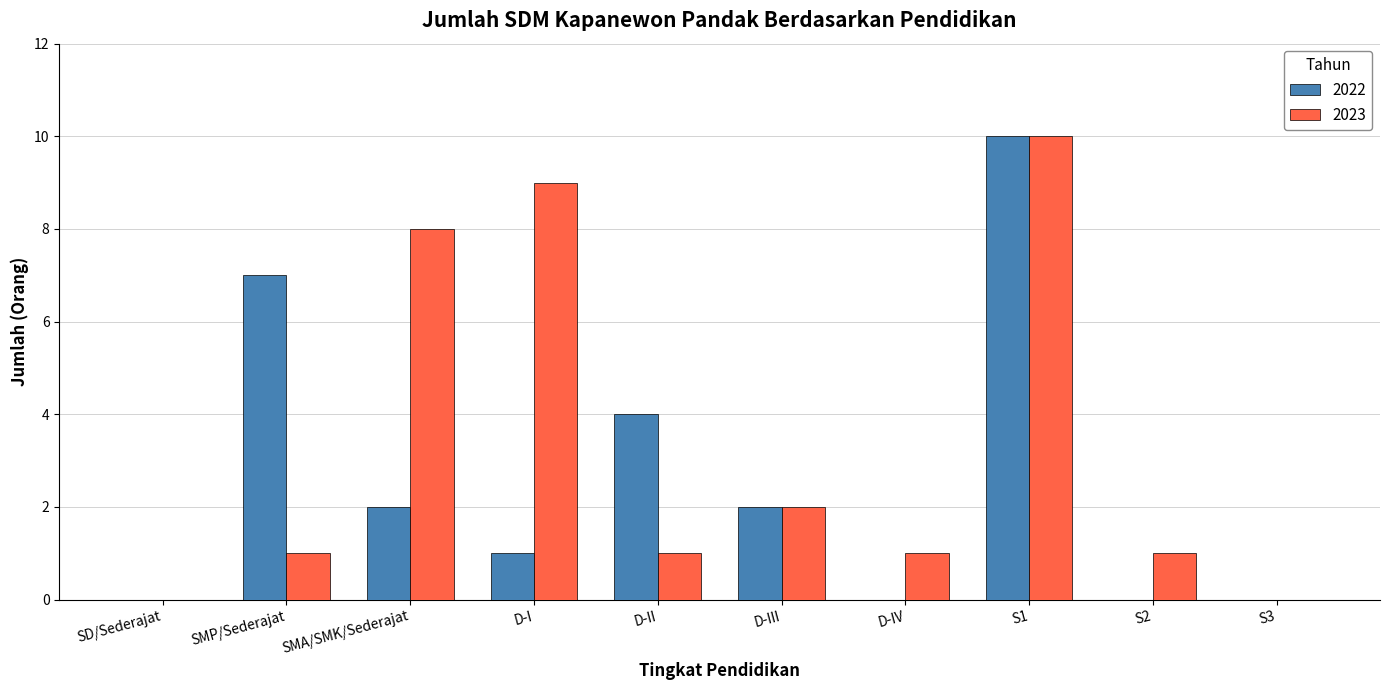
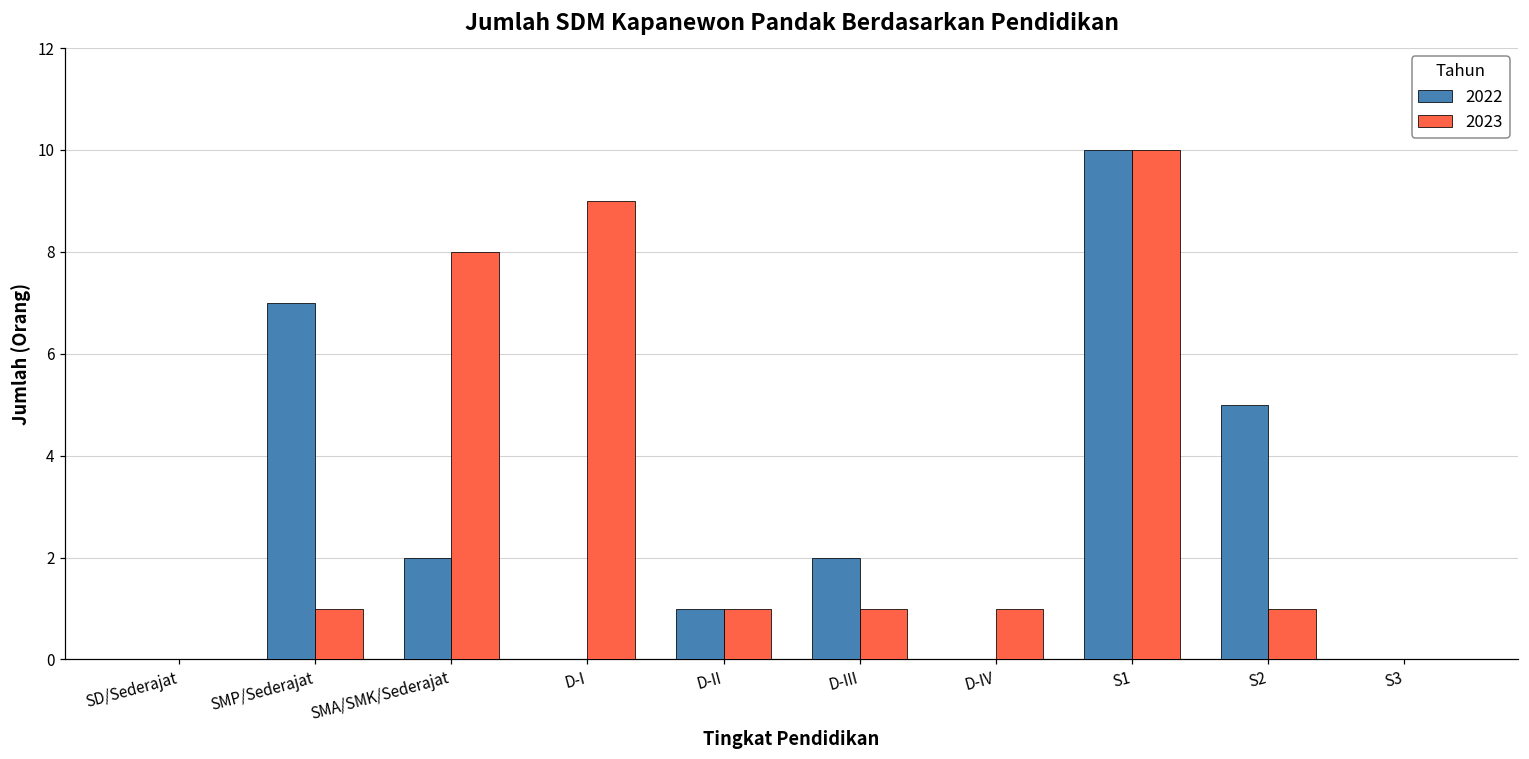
  {
    "2022": {
      "SD/Sederajat": 0,
      "SMP/Sederajat": 7,
      "SMA/SMK/Sederajat": 2,
-     "D-I": 1,
-     "D-II": 4,
+     "D-I": 0,
+     "D-II": 1,
      "D-III": 2,
      "D-IV": 0,
      "S1": 10,
-     "S2": 0,
+     "S2": 5,
      "S3": 0
    },
    "2023": {
      "SD/Sederajat": 0,
      "SMP/Sederajat": 1,
      "SMA/SMK/Sederajat": 8,
      "D-I": 9,
      "D-II": 1,
-     "D-III": 2,
+     "D-III": 1,
      "D-IV": 1,
      "S1": 10,
      "S2": 1,
      "S3": 0
    }
  }
